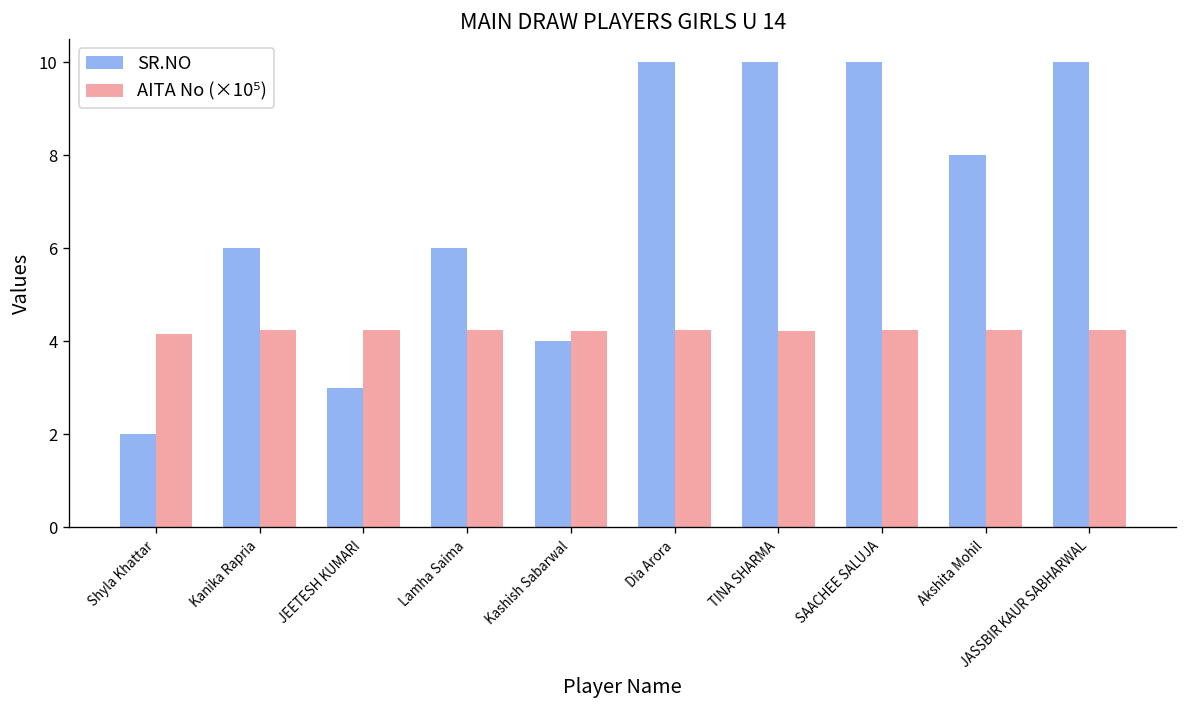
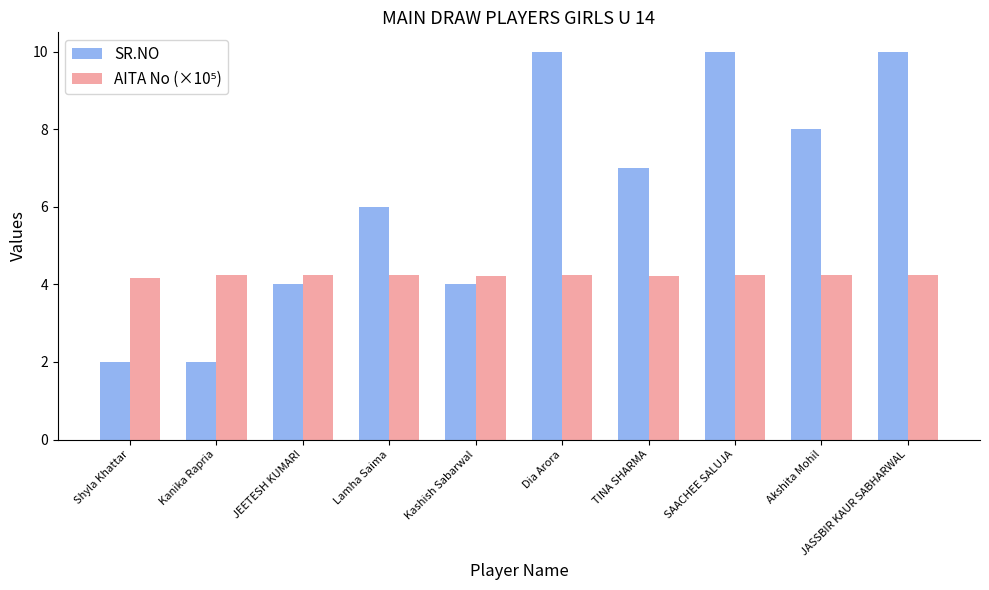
  {
    "SR.NO": {
      "Shyla Khattar": 2,
-     "Kanika Rapria": 6,
-     "JEETESH KUMARI": 3,
+     "Kanika Rapria": 2,
+     "JEETESH KUMARI": 4,
      "Lamha Saima": 6,
      "Kashish Sabarwal": 4,
      "Dia Arora": 10,
-     "TINA SHARMA": 10,
+     "TINA SHARMA": 7,
      "SAACHEE SALUJA": 10,
      "Akshita Mohil": 8,
      "JASSBIR KAUR SABHARWAL": 10
    },
    "AITA No (×10⁵)": {
      "Shyla Khattar": 4.2,
      "Kanika Rapria": 4.2,
      "JEETESH KUMARI": 4.2,
      "Lamha Saima": 4.2,
      "Kashish Sabarwal": 4.2,
      "Dia Arora": 4.2,
      "TINA SHARMA": 4.2,
      "SAACHEE SALUJA": 4.2,
      "Akshita Mohil": 4.2,
      "JASSBIR KAUR SABHARWAL": 4.2
    }
  }
